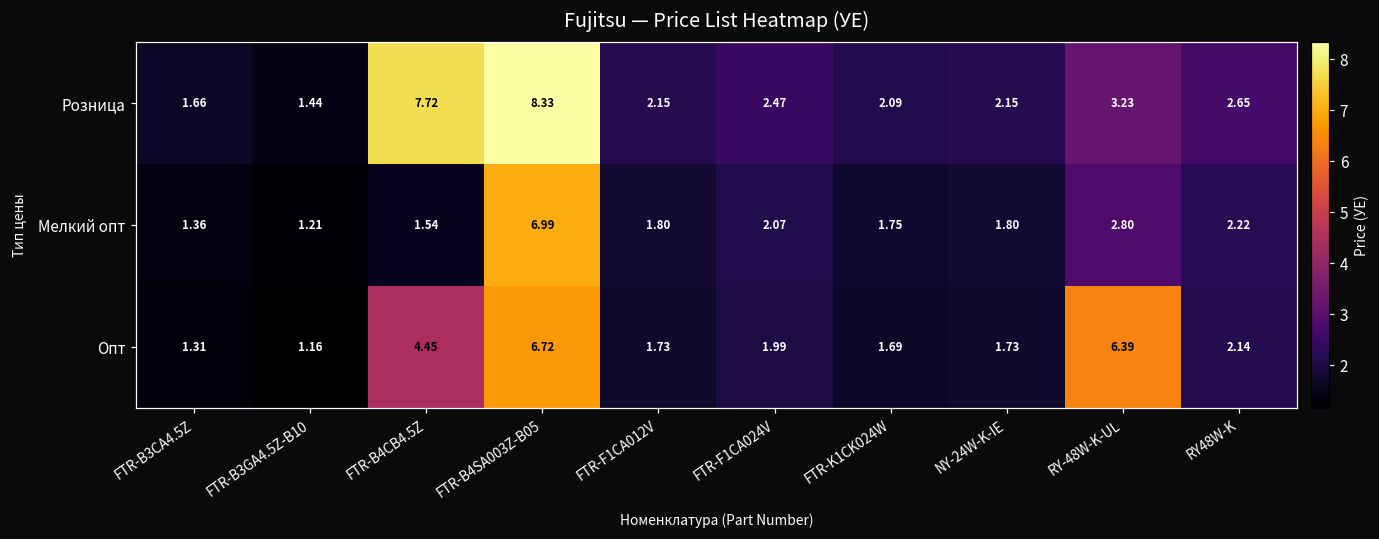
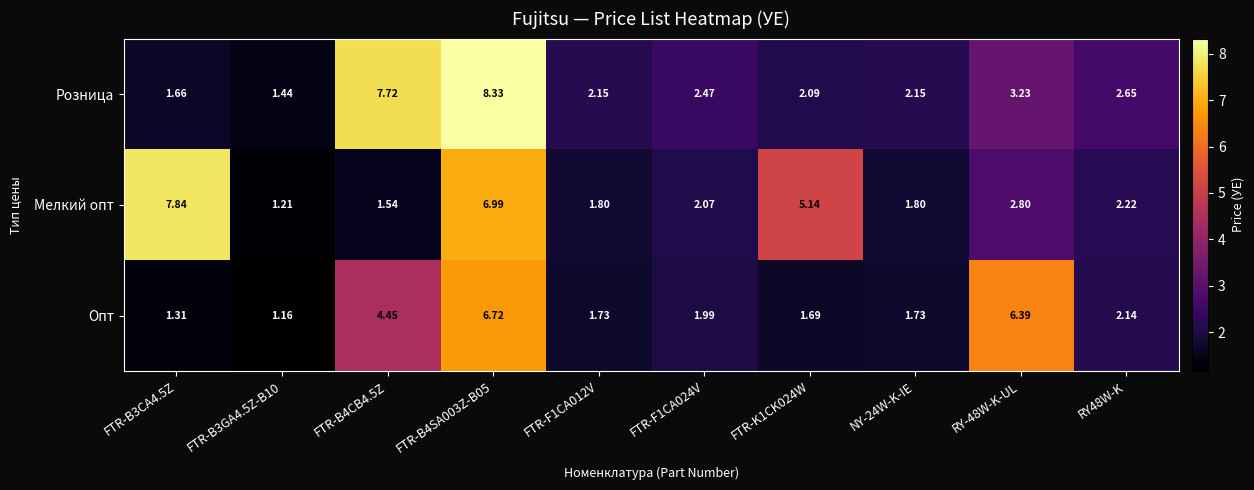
  {
    "Розница": {
      "FTR-B3CA4.5Z": 1.66,
      "FTR-B3GA4.5Z-B10": 1.44,
      "FTR-B4CB4.5Z": 7.72,
      "FTR-B4SA003Z-B05": 8.33,
      "FTR-F1CA012V": 2.15,
      "FTR-F1CA024V": 2.47,
      "FTR-K1CK024W": 2.09,
      "NY-24W-K-IE": 2.15,
      "RY-48W-K-UL": 3.23,
      "RY48W-K": 2.65
    },
    "Мелкий опт": {
-     "FTR-B3CA4.5Z": 1.36,
+     "FTR-B3CA4.5Z": 7.84,
      "FTR-B3GA4.5Z-B10": 1.21,
      "FTR-B4CB4.5Z": 1.54,
      "FTR-B4SA003Z-B05": 6.99,
      "FTR-F1CA012V": 1.80,
      "FTR-F1CA024V": 2.07,
-     "FTR-K1CK024W": 1.75,
+     "FTR-K1CK024W": 5.14,
      "NY-24W-K-IE": 1.80,
      "RY-48W-K-UL": 2.80,
      "RY48W-K": 2.22
    },
    "Опт": {
      "FTR-B3CA4.5Z": 1.31,
      "FTR-B3GA4.5Z-B10": 1.16,
      "FTR-B4CB4.5Z": 4.45,
      "FTR-B4SA003Z-B05": 6.72,
      "FTR-F1CA012V": 1.73,
      "FTR-F1CA024V": 1.99,
      "FTR-K1CK024W": 1.69,
      "NY-24W-K-IE": 1.73,
      "RY-48W-K-UL": 6.39,
      "RY48W-K": 2.14
    }
  }
